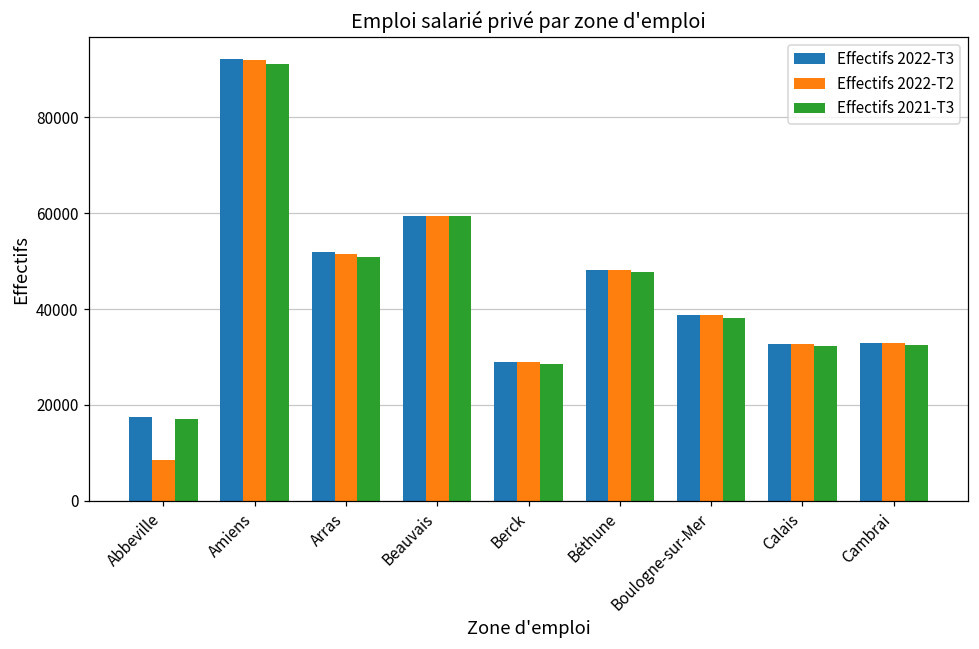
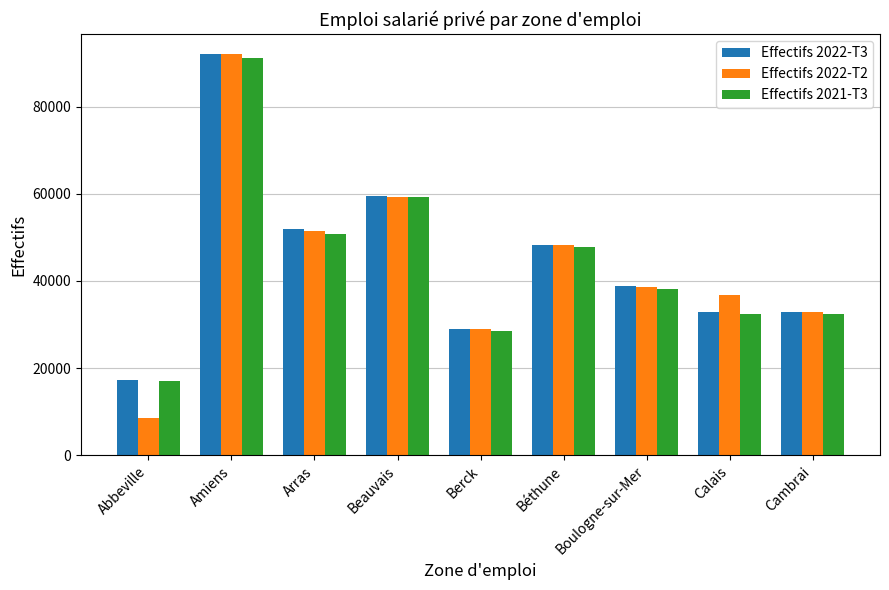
  {
    "Effectifs 2022-T3": {
      "Abbeville": 17000,
      "Amiens": 92000,
      "Arras": 52000,
      "Beauvais": 59000,
      "Berck": 29000,
      "Béthune": 48000,
      "Boulogne-sur-Mer": 39000,
      "Calais": 33000,
      "Cambrai": 33000
    },
    "Effectifs 2022-T2": {
      "Abbeville": 8000,
      "Amiens": 92000,
      "Arras": 52000,
      "Beauvais": 59000,
      "Berck": 29000,
      "Béthune": 48000,
      "Boulogne-sur-Mer": 39000,
-     "Calais": 33000,
+     "Calais": 37000,
      "Cambrai": 33000
    },
    "Effectifs 2021-T3": {
      "Abbeville": 17000,
      "Amiens": 91000,
      "Arras": 51000,
      "Beauvais": 59000,
      "Berck": 28000,
      "Béthune": 48000,
      "Boulogne-sur-Mer": 38000,
      "Calais": 32000,
      "Cambrai": 32000
    }
  }
